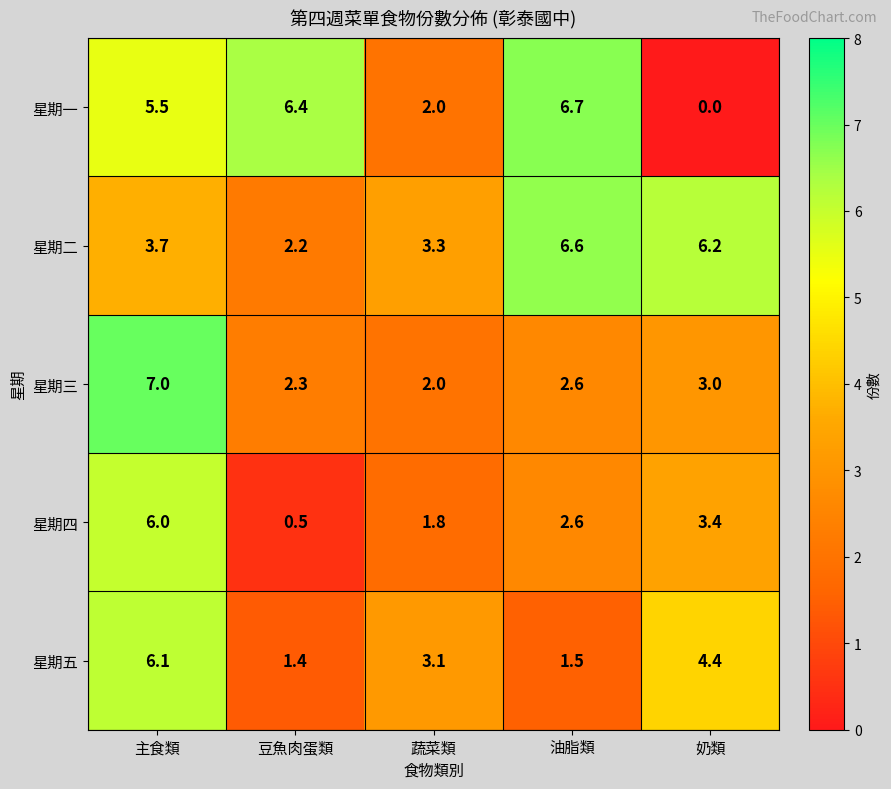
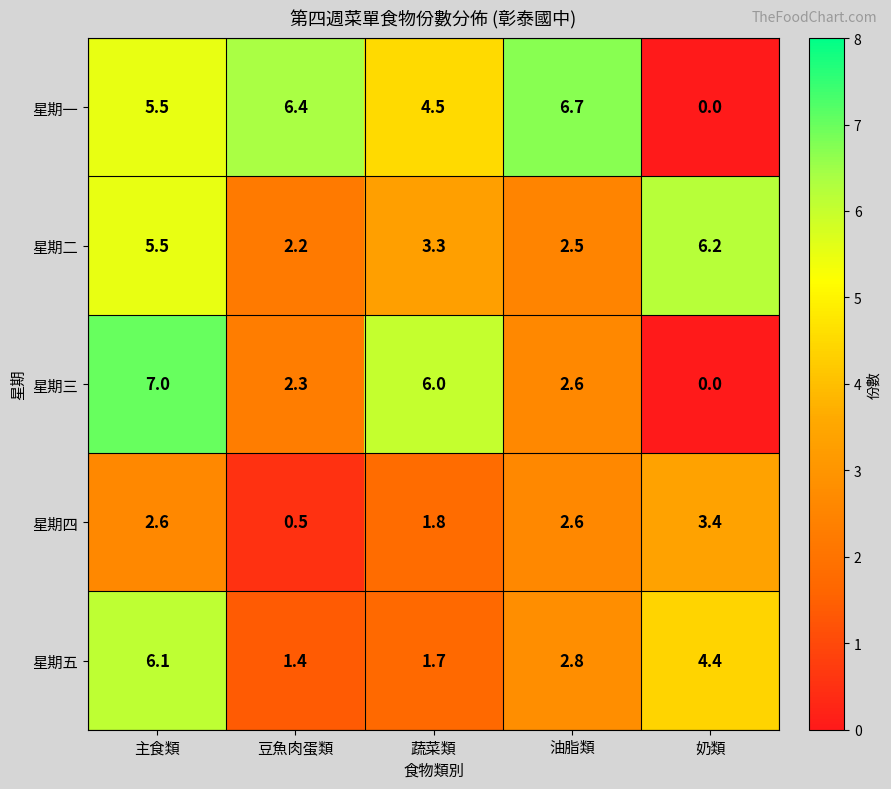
  {
    "星期一": {
      "主食類": 5.5,
      "豆魚肉蛋類": 6.4,
-     "蔬菜類": 2.0,
+     "蔬菜類": 4.5,
      "油脂類": 6.7,
      "奶類": 0.0
    },
    "星期二": {
-     "主食類": 3.7,
+     "主食類": 5.5,
      "豆魚肉蛋類": 2.2,
      "蔬菜類": 3.3,
-     "油脂類": 6.6,
+     "油脂類": 2.5,
      "奶類": 6.2
    },
    "星期三": {
      "主食類": 7.0,
      "豆魚肉蛋類": 2.3,
-     "蔬菜類": 2.0,
+     "蔬菜類": 6.0,
      "油脂類": 2.6,
-     "奶類": 3.0
+     "奶類": 0.0
    },
    "星期四": {
-     "主食類": 6.0,
+     "主食類": 2.6,
      "豆魚肉蛋類": 0.5,
      "蔬菜類": 1.8,
      "油脂類": 2.6,
      "奶類": 3.4
    },
    "星期五": {
      "主食類": 6.1,
      "豆魚肉蛋類": 1.4,
-     "蔬菜類": 3.1,
-     "油脂類": 1.5,
+     "蔬菜類": 1.7,
+     "油脂類": 2.8,
      "奶類": 4.4
    }
  }
